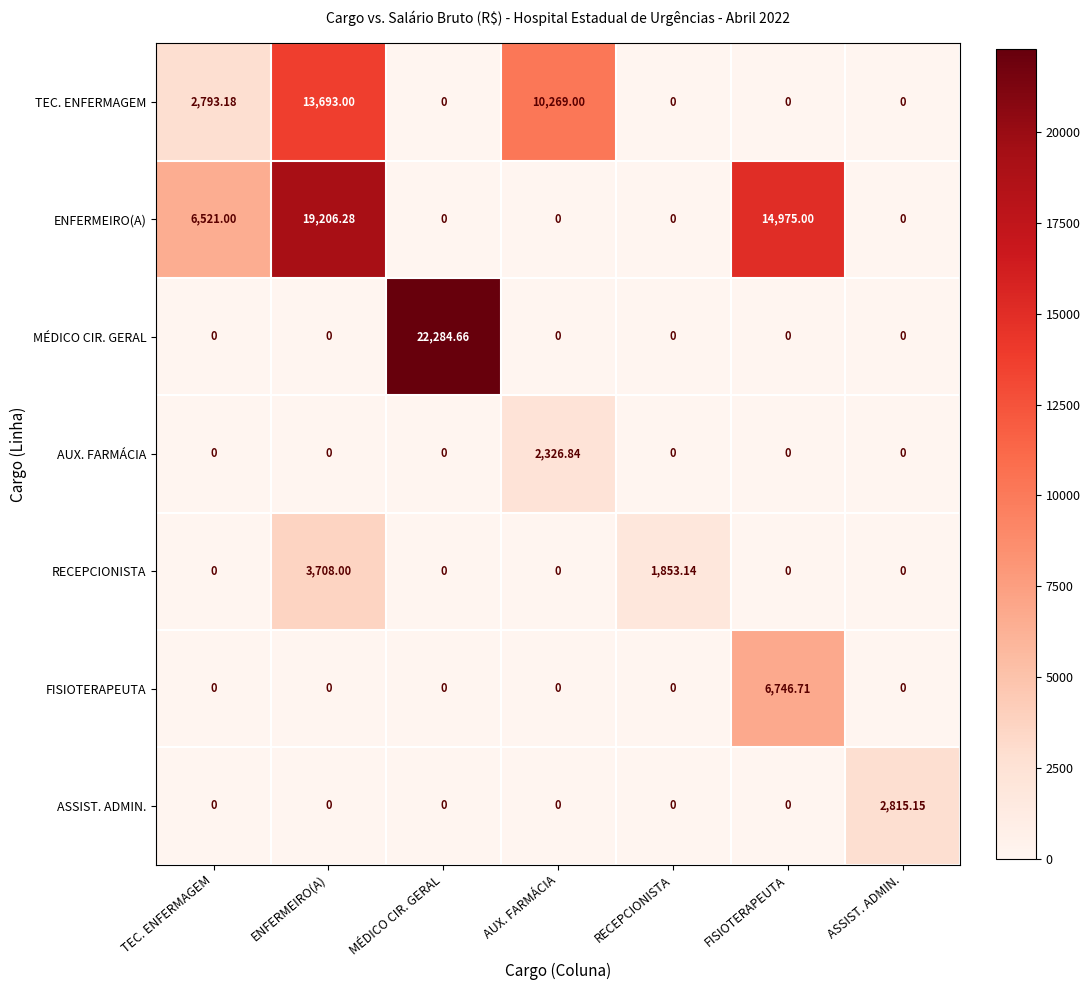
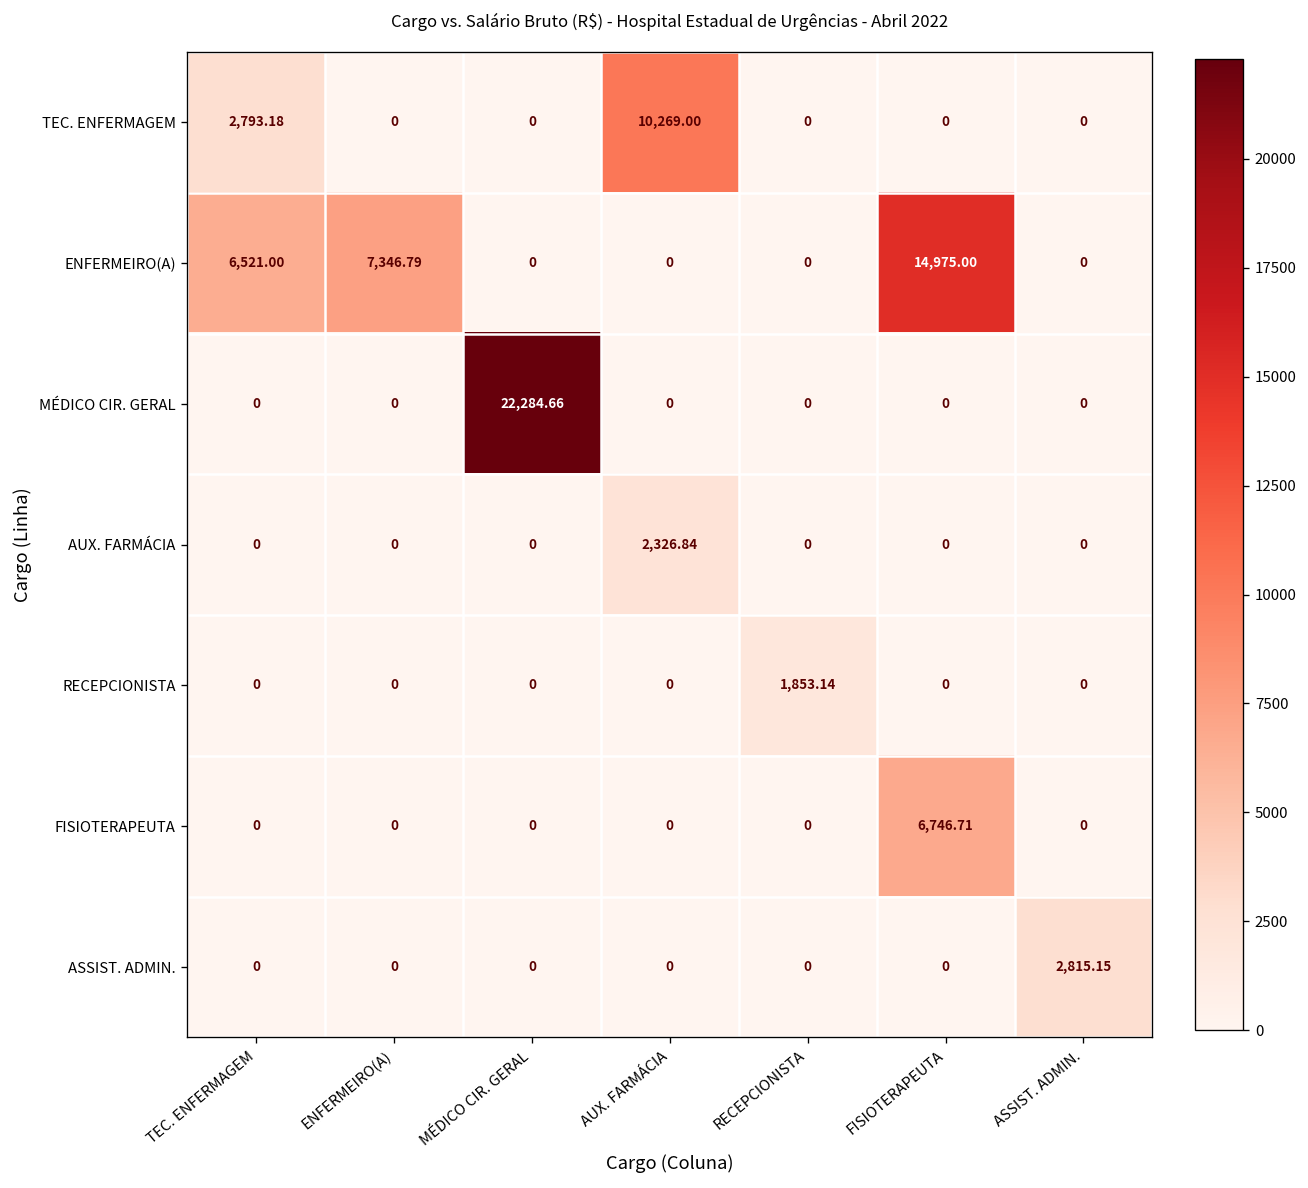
  {
    "TEC. ENFERMAGEM": {
      "TEC. ENFERMAGEM": "2,793.18",
-     "ENFERMEIRO(A)": "13,693.00",
+     "ENFERMEIRO(A)": "0",
      "MÉDICO CIR. GERAL": "0",
      "AUX. FARMÁCIA": "10,269.00",
      "RECEPCIONISTA": "0",
      "FISIOTERAPEUTA": "0",
      "ASSIST. ADMIN.": "0"
    },
    "ENFERMEIRO(A)": {
      "TEC. ENFERMAGEM": "6,521.00",
-     "ENFERMEIRO(A)": "19,206.28",
+     "ENFERMEIRO(A)": "7,346.79",
      "MÉDICO CIR. GERAL": "0",
      "AUX. FARMÁCIA": "0",
      "RECEPCIONISTA": "0",
      "FISIOTERAPEUTA": "14,975.00",
      "ASSIST. ADMIN.": "0"
    },
    "MÉDICO CIR. GERAL": {
      "TEC. ENFERMAGEM": "0",
      "ENFERMEIRO(A)": "0",
      "MÉDICO CIR. GERAL": "22,284.66",
      "AUX. FARMÁCIA": "0",
      "RECEPCIONISTA": "0",
      "FISIOTERAPEUTA": "0",
      "ASSIST. ADMIN.": "0"
    },
    "AUX. FARMÁCIA": {
      "TEC. ENFERMAGEM": "0",
      "ENFERMEIRO(A)": "0",
      "MÉDICO CIR. GERAL": "0",
      "AUX. FARMÁCIA": "2,326.84",
      "RECEPCIONISTA": "0",
      "FISIOTERAPEUTA": "0",
      "ASSIST. ADMIN.": "0"
    },
    "RECEPCIONISTA": {
      "TEC. ENFERMAGEM": "0",
-     "ENFERMEIRO(A)": "3,708.00",
+     "ENFERMEIRO(A)": "0",
      "MÉDICO CIR. GERAL": "0",
      "AUX. FARMÁCIA": "0",
      "RECEPCIONISTA": "1,853.14",
      "FISIOTERAPEUTA": "0",
      "ASSIST. ADMIN.": "0"
    },
    "FISIOTERAPEUTA": {
      "TEC. ENFERMAGEM": "0",
      "ENFERMEIRO(A)": "0",
      "MÉDICO CIR. GERAL": "0",
      "AUX. FARMÁCIA": "0",
      "RECEPCIONISTA": "0",
      "FISIOTERAPEUTA": "6,746.71",
      "ASSIST. ADMIN.": "0"
    },
    "ASSIST. ADMIN.": {
      "TEC. ENFERMAGEM": "0",
      "ENFERMEIRO(A)": "0",
      "MÉDICO CIR. GERAL": "0",
      "AUX. FARMÁCIA": "0",
      "RECEPCIONISTA": "0",
      "FISIOTERAPEUTA": "0",
      "ASSIST. ADMIN.": "2,815.15"
    }
  }
